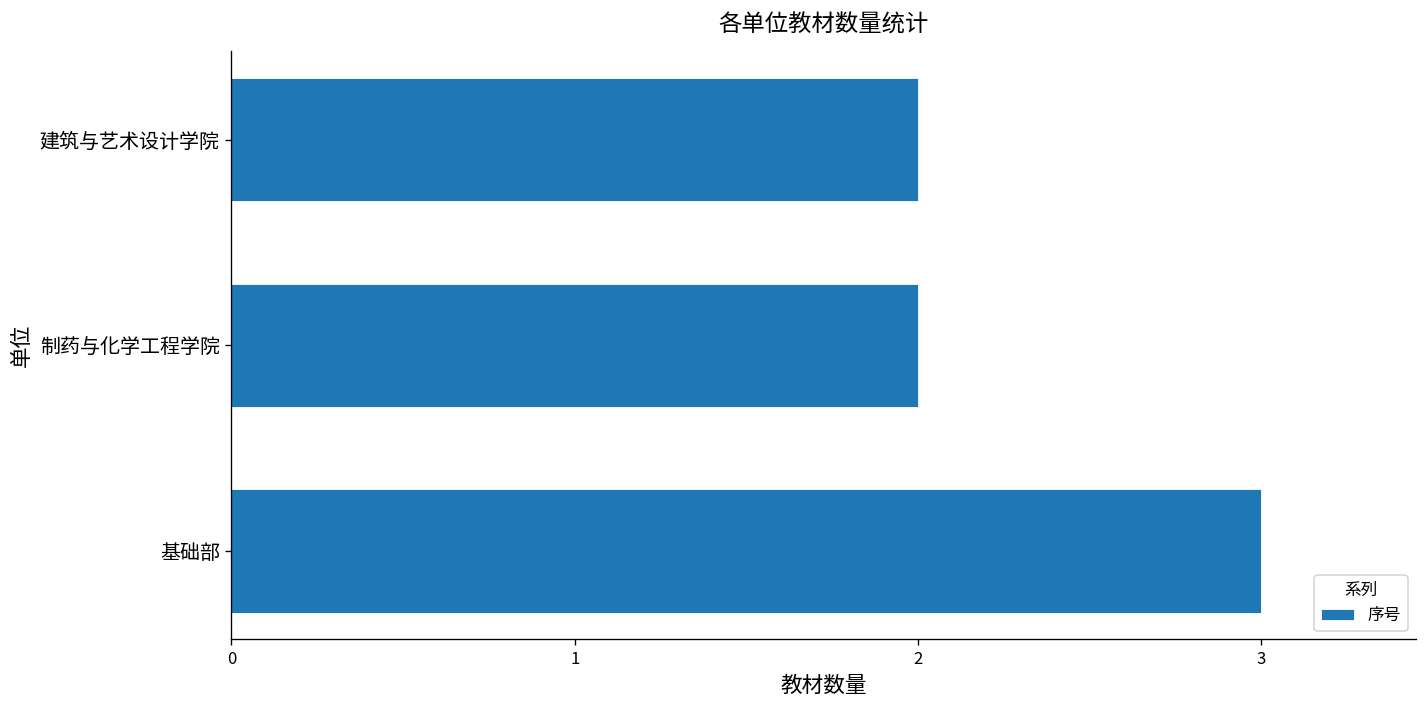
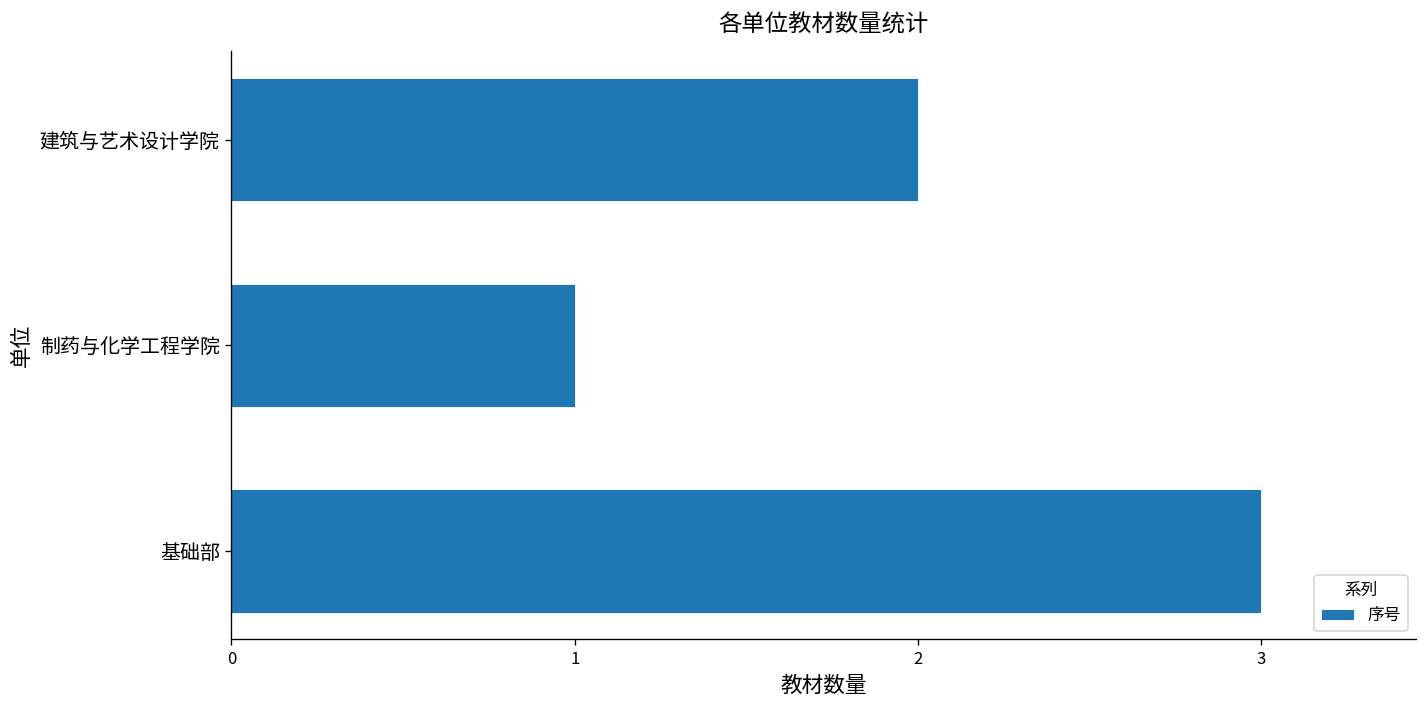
  {
    "建筑与艺术设计学院": 2,
-   "制药与化学工程学院": 2,
+   "制药与化学工程学院": 1,
    "基础部": 3
  }
